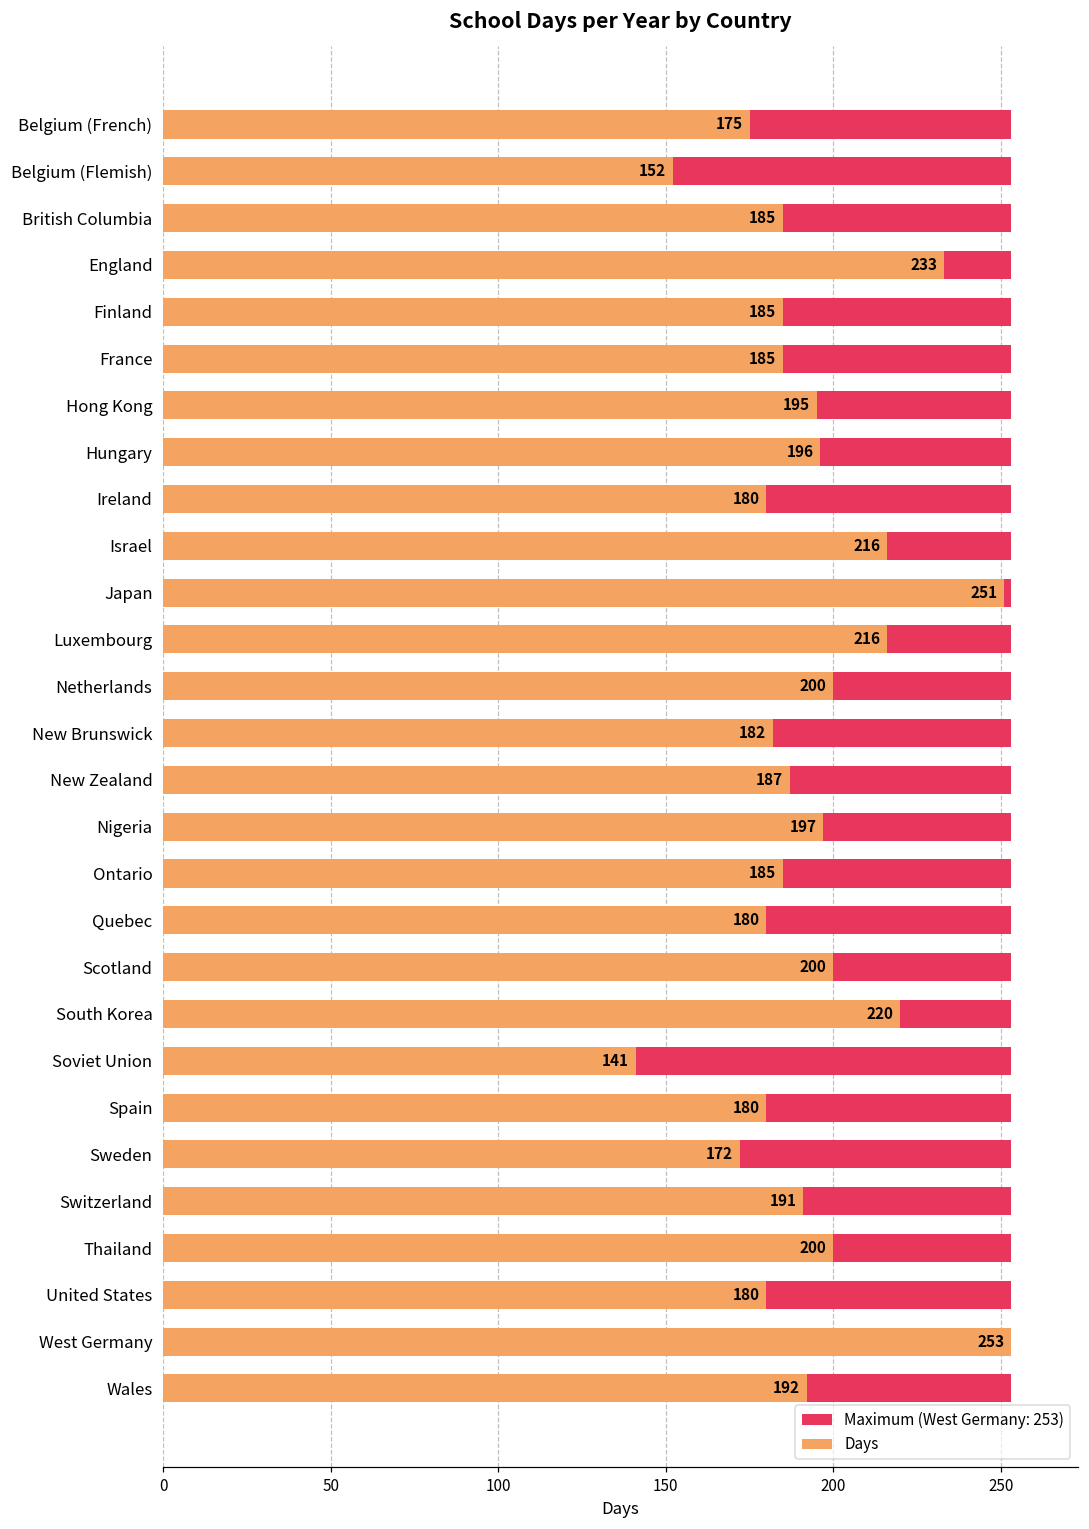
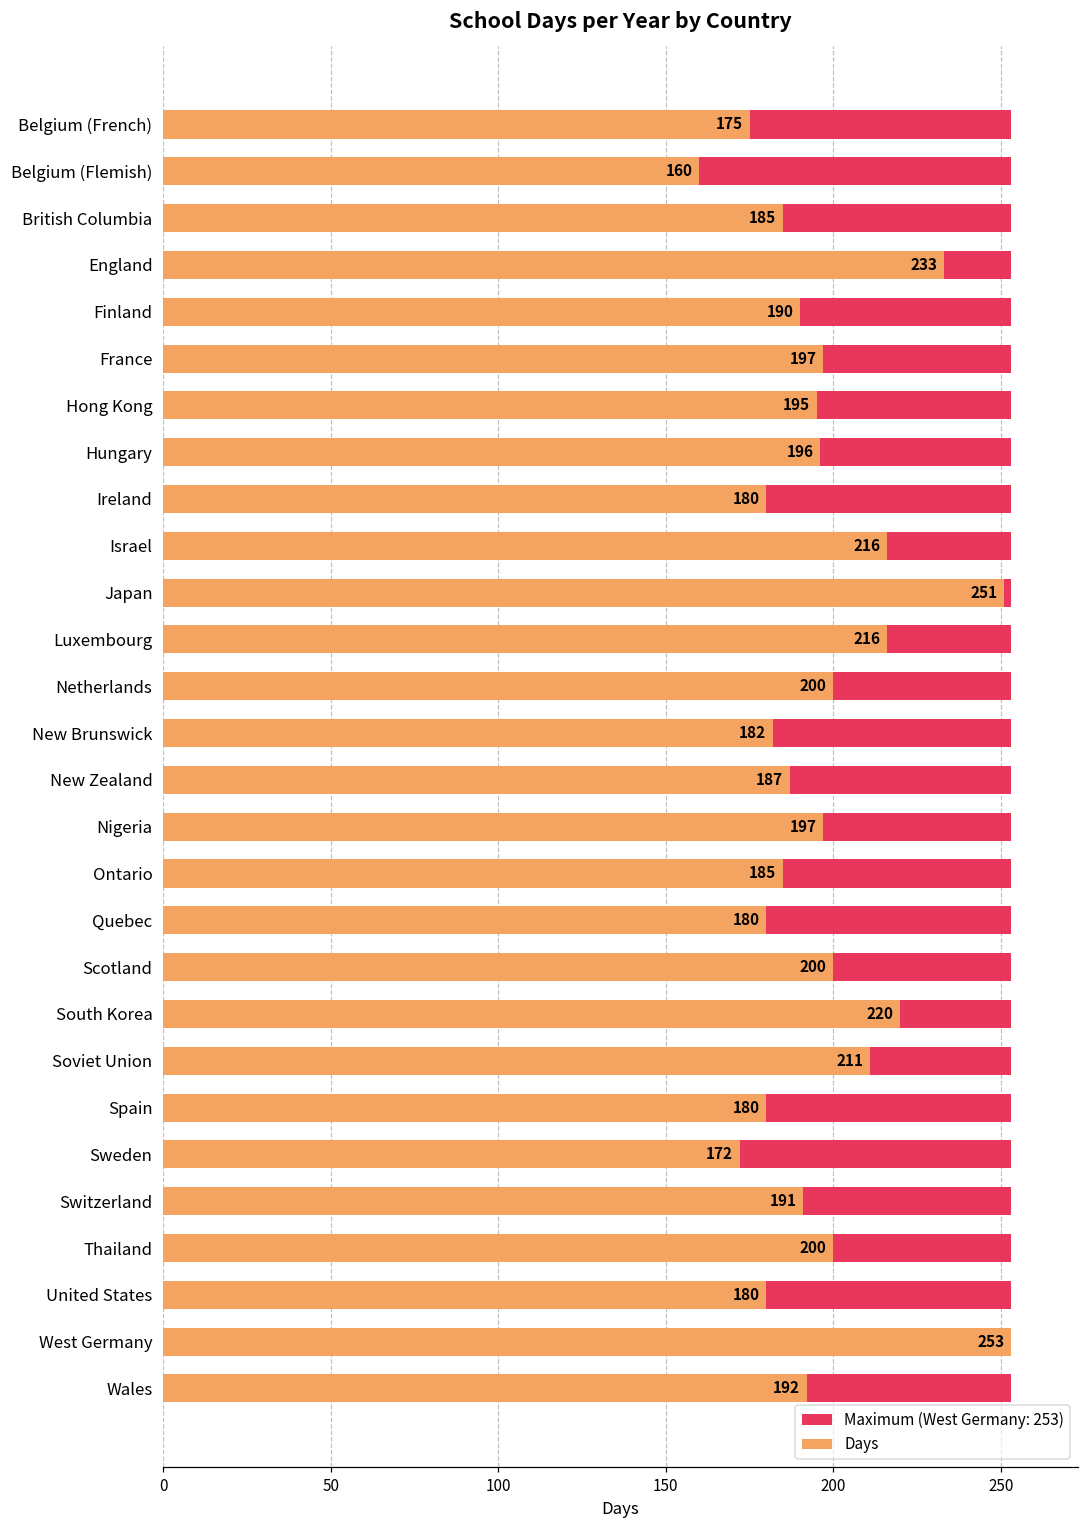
  {
    "Maximum (West Germany: 253)": {
      "West Germany": 253
    },
    "Days": {
-     "Belgium (Flemish)": 152,
-     "Finland": 185,
-     "France": 185,
-     "Soviet Union": 141,
+     "Belgium (Flemish)": 160,
+     "Finland": 190,
+     "France": 197,
+     "Soviet Union": 211,
      "West Germany": 253
    }
  }
